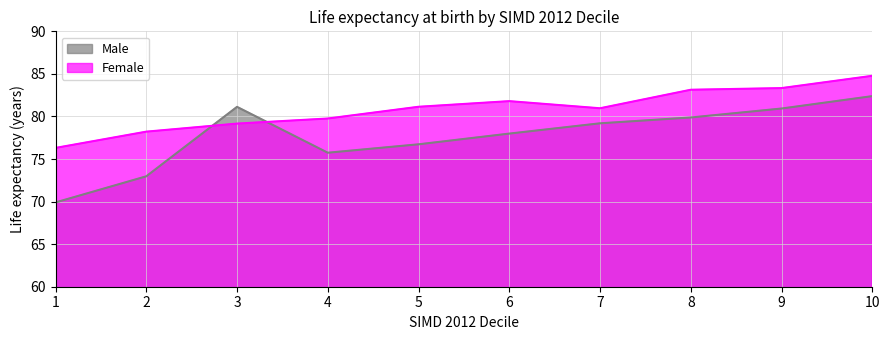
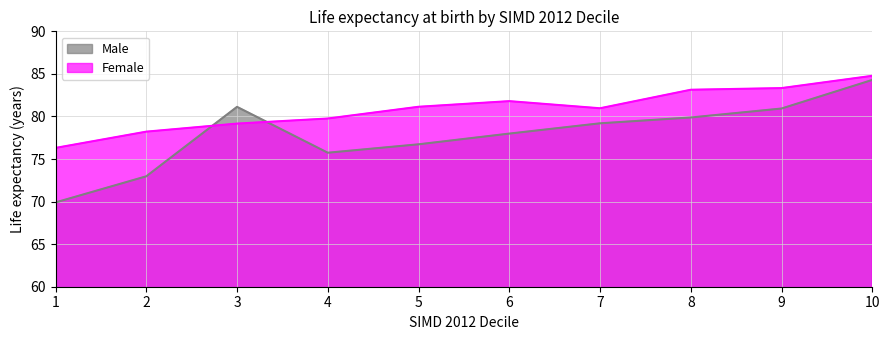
  {
    "Male": {
      "1": 70,
      "2": 73,
      "3": 81,
      "4": 76,
      "5": 77,
      "6": 78,
      "7": 79,
      "8": 80,
      "9": 81,
-     "10": 82
+     "10": 84
    },
    "Female": {
      "1": 76,
      "2": 78,
      "3": 79,
      "4": 80,
      "5": 81,
      "6": 82,
      "7": 81,
      "8": 83,
      "9": 83,
      "10": 85
    }
  }
